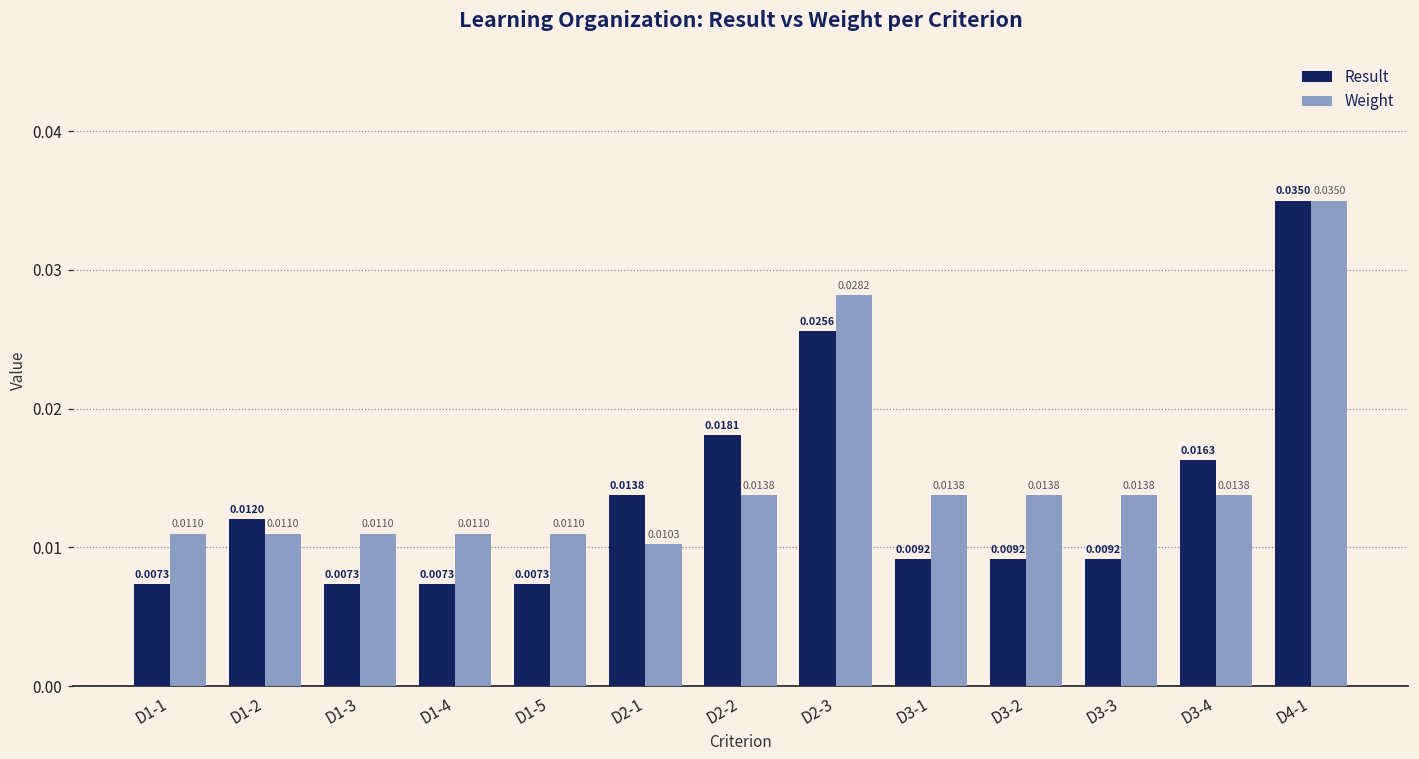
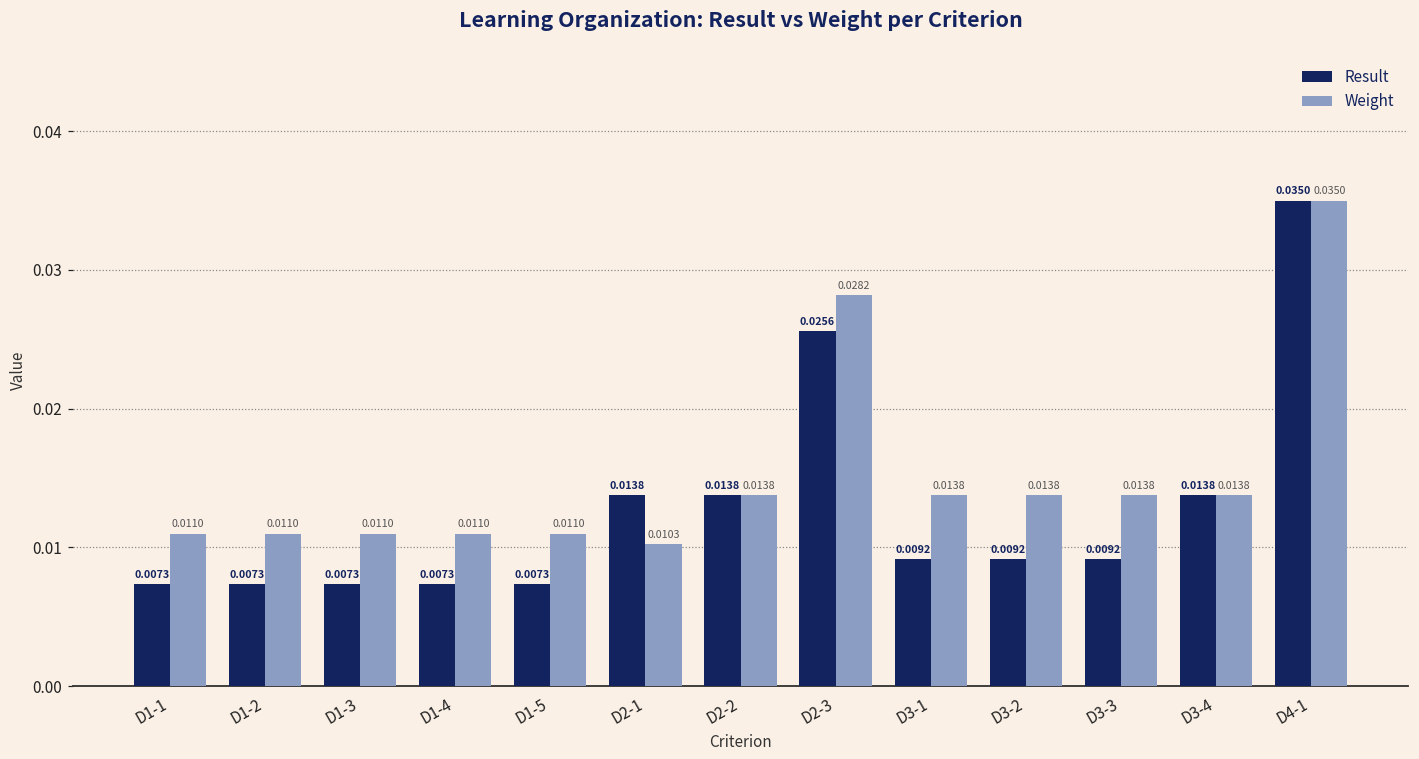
  {
    "Result": {
      "D1-1": 0.0073,
-     "D1-2": 0.0120,
+     "D1-2": 0.0073,
      "D1-3": 0.0073,
      "D1-4": 0.0073,
      "D1-5": 0.0073,
      "D2-1": 0.0138,
-     "D2-2": 0.0181,
+     "D2-2": 0.0138,
      "D2-3": 0.0256,
      "D3-1": 0.0092,
      "D3-2": 0.0092,
      "D3-3": 0.0092,
-     "D3-4": 0.0163,
+     "D3-4": 0.0138,
      "D4-1": 0.0350
    },
    "Weight": {
      "D1-1": 0.0110,
      "D1-2": 0.0110,
      "D1-3": 0.0110,
      "D1-4": 0.0110,
      "D1-5": 0.0110,
      "D2-1": 0.0103,
      "D2-2": 0.0138,
      "D2-3": 0.0282,
      "D3-1": 0.0138,
      "D3-2": 0.0138,
      "D3-3": 0.0138,
      "D3-4": 0.0138,
      "D4-1": 0.0350
    }
  }
